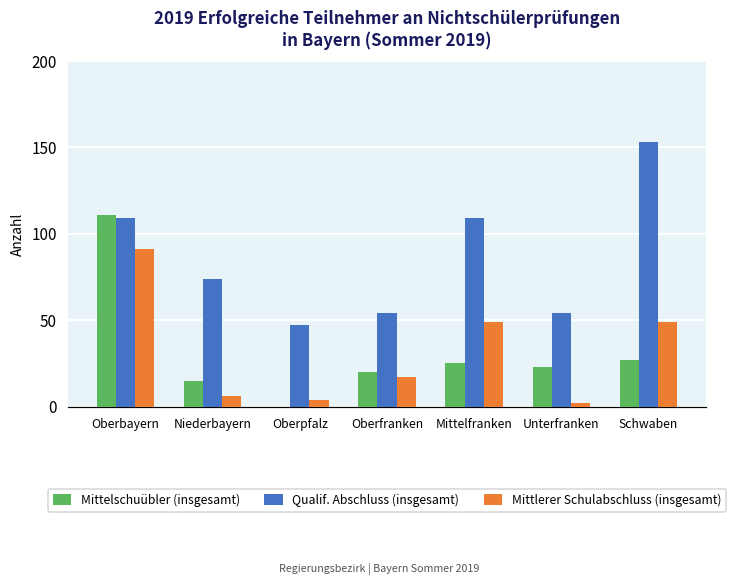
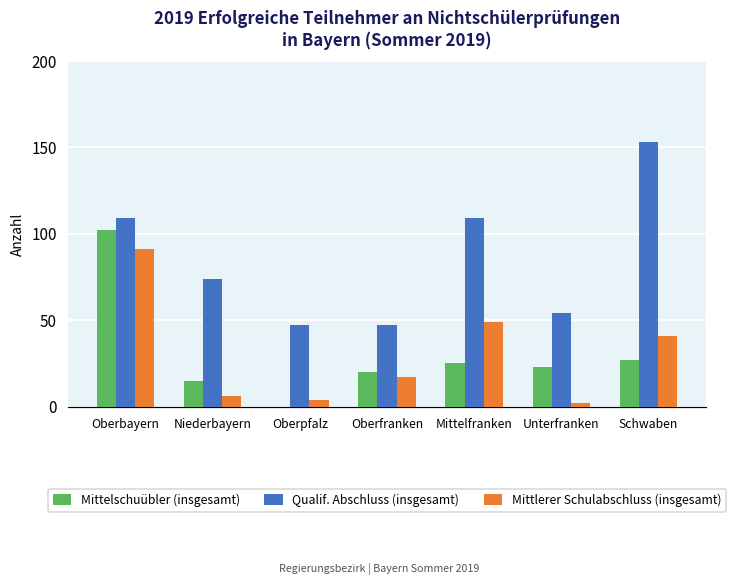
  {
    "Mittelschuübler (insgesamt)": {
-     "Oberbayern": 111,
+     "Oberbayern": 102,
      "Niederbayern": 15,
      "Oberpfalz": 0,
      "Oberfranken": 20,
      "Mittelfranken": 25,
      "Unterfranken": 23,
      "Schwaben": 27
    },
    "Qualif. Abschluss (insgesamt)": {
      "Oberbayern": 109,
      "Niederbayern": 74,
      "Oberpfalz": 47,
-     "Oberfranken": 54,
+     "Oberfranken": 47,
      "Mittelfranken": 109,
      "Unterfranken": 54,
      "Schwaben": 153
    },
    "Mittlerer Schulabschluss (insgesamt)": {
      "Oberbayern": 91,
      "Niederbayern": 6,
      "Oberpfalz": 4,
      "Oberfranken": 17,
      "Mittelfranken": 49,
      "Unterfranken": 2,
-     "Schwaben": 49
+     "Schwaben": 41
    }
  }
